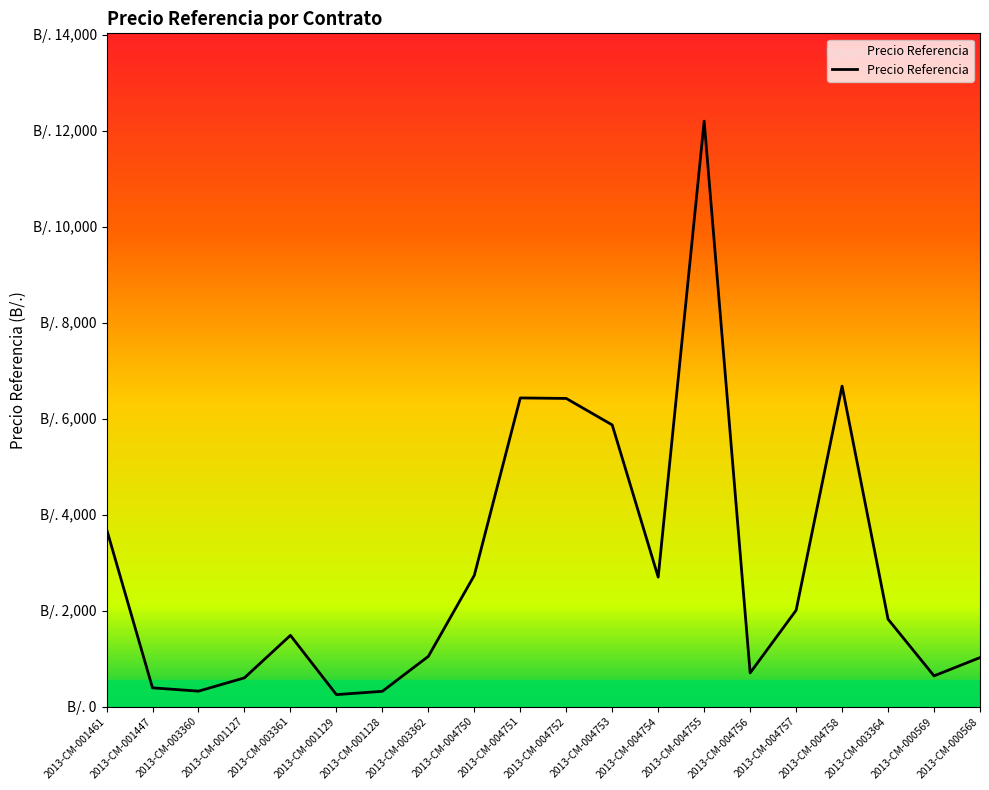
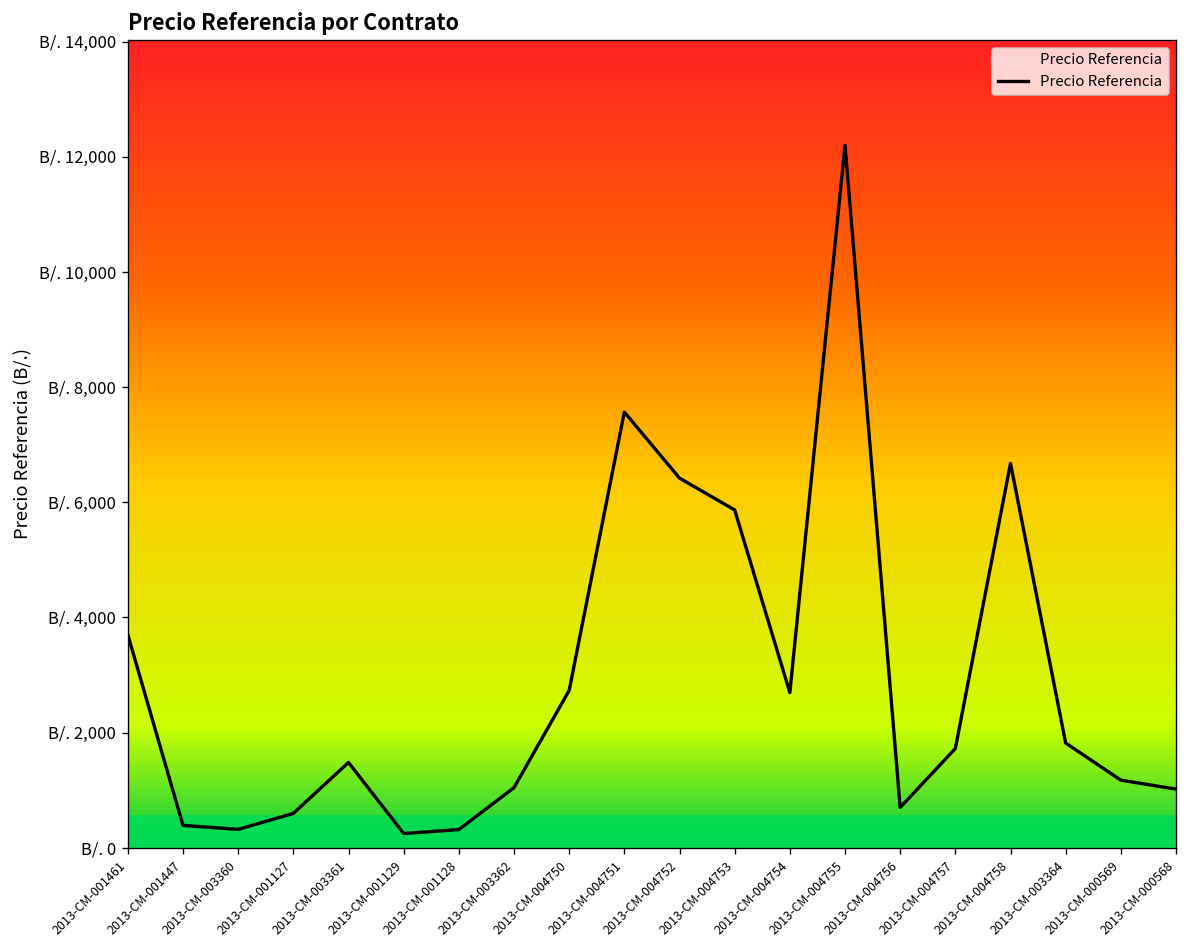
  {
    "2013-CM-001461": "B/. 3,700",
    "2013-CM-001127": "B/. 600",
    "2013-CM-003361": "B/. 1,500",
    "2013-CM-003362": "B/. 1,000",
    "2013-CM-004750": "B/. 2,700",
-   "2013-CM-004751": "B/. 6,400",
+   "2013-CM-004751": "B/. 7,600",
    "2013-CM-004752": "B/. 6,400",
    "2013-CM-004753": "B/. 5,900",
    "2013-CM-004754": "B/. 2,700",
    "2013-CM-004755": "B/. 12,200",
    "2013-CM-004756": "B/. 700",
-   "2013-CM-004757": "B/. 2,000",
+   "2013-CM-004757": "B/. 1,700",
    "2013-CM-004758": "B/. 6,700",
    "2013-CM-003364": "B/. 1,800",
-   "2013-CM-000569": "B/. 600",
+   "2013-CM-000569": "B/. 1,200",
    "2013-CM-000568": "B/. 1,000"
  }
